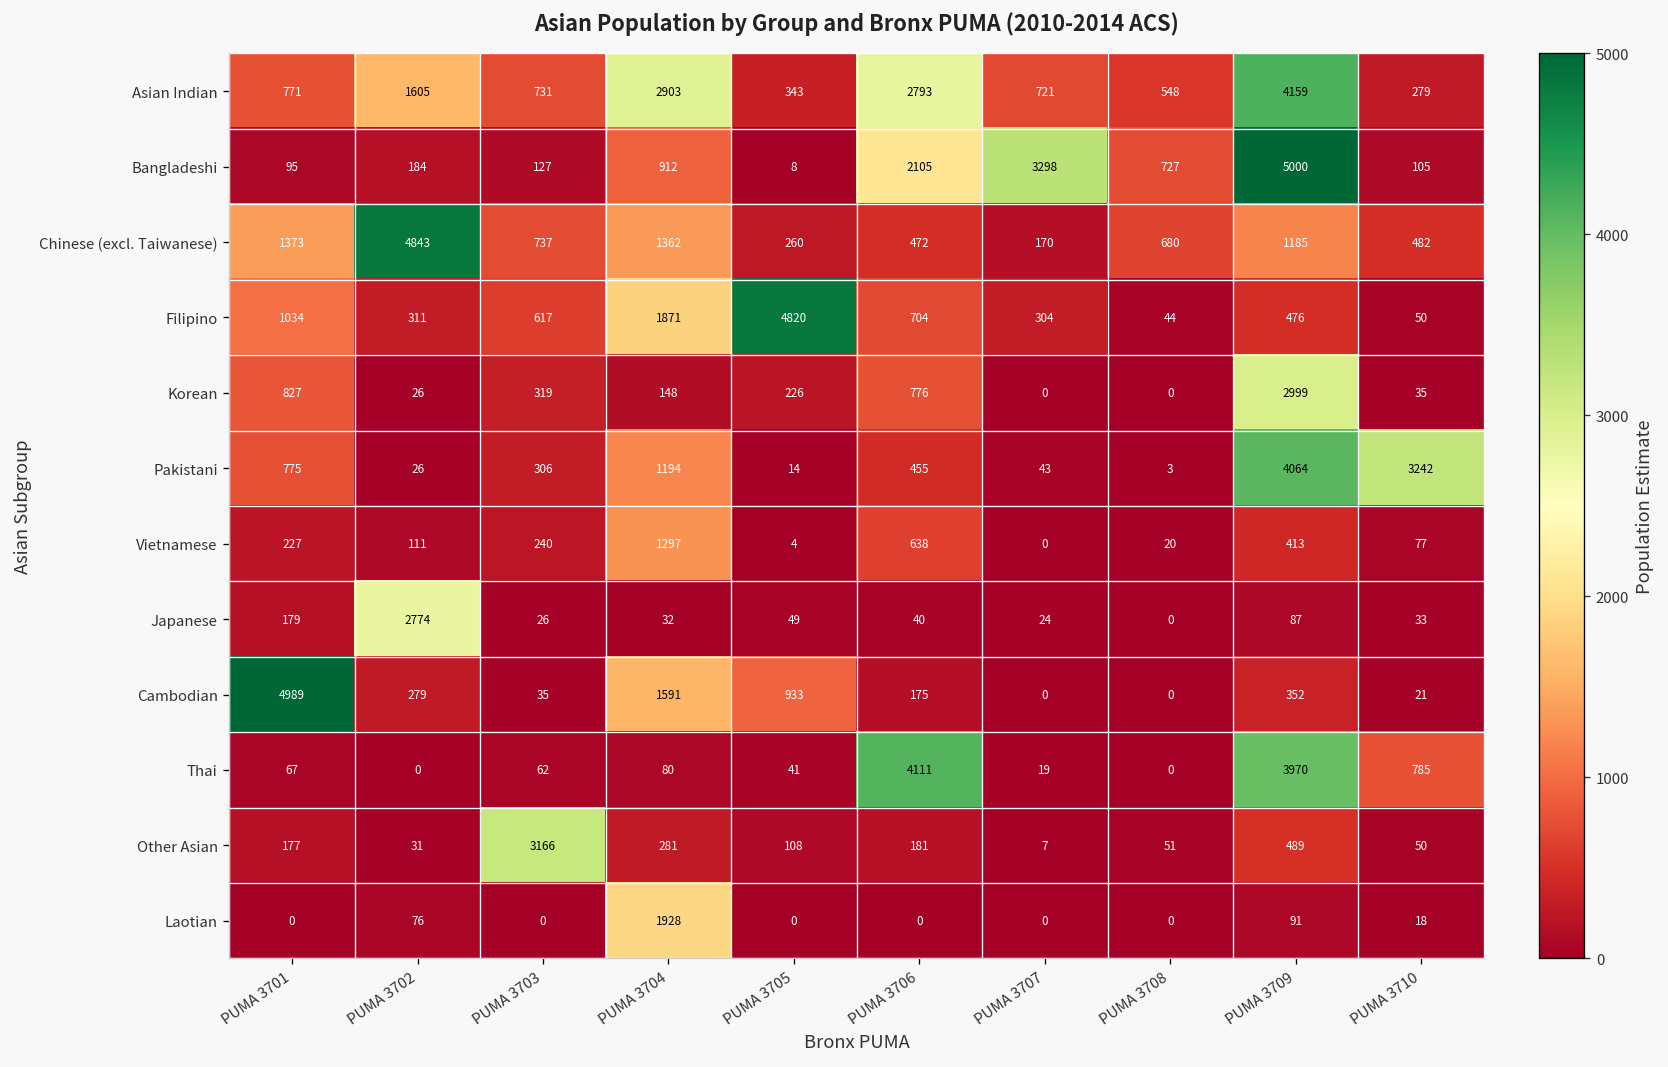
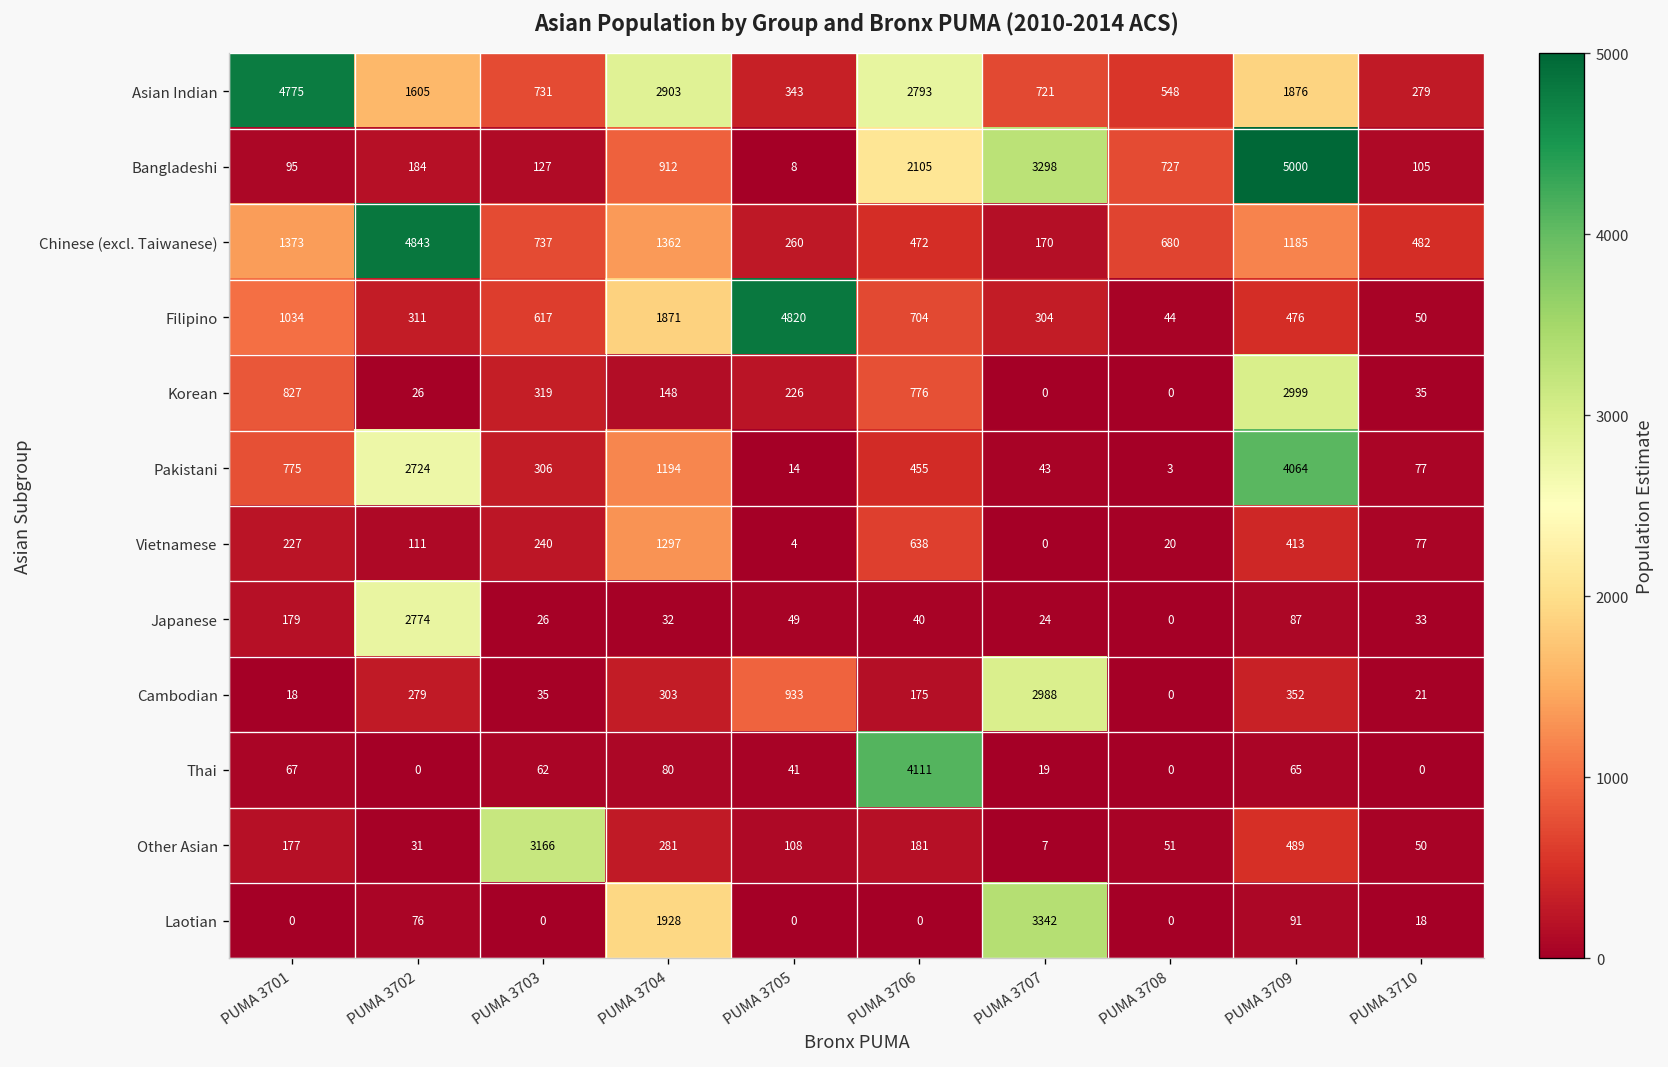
  {
    "Asian Indian": {
-     "PUMA 3701": 771,
+     "PUMA 3701": 4775,
      "PUMA 3702": 1605,
      "PUMA 3703": 731,
      "PUMA 3704": 2903,
      "PUMA 3705": 343,
      "PUMA 3706": 2793,
      "PUMA 3707": 721,
      "PUMA 3708": 548,
-     "PUMA 3709": 4159,
+     "PUMA 3709": 1876,
      "PUMA 3710": 279
    },
    "Bangladeshi": {
      "PUMA 3701": 95,
      "PUMA 3702": 184,
      "PUMA 3703": 127,
      "PUMA 3704": 912,
      "PUMA 3705": 8,
      "PUMA 3706": 2105,
      "PUMA 3707": 3298,
      "PUMA 3708": 727,
      "PUMA 3709": 5000,
      "PUMA 3710": 105
    },
    "Chinese (excl. Taiwanese)": {
      "PUMA 3701": 1373,
      "PUMA 3702": 4843,
      "PUMA 3703": 737,
      "PUMA 3704": 1362,
      "PUMA 3705": 260,
      "PUMA 3706": 472,
      "PUMA 3707": 170,
      "PUMA 3708": 680,
      "PUMA 3709": 1185,
      "PUMA 3710": 482
    },
    "Filipino": {
      "PUMA 3701": 1034,
      "PUMA 3702": 311,
      "PUMA 3703": 617,
      "PUMA 3704": 1871,
      "PUMA 3705": 4820,
      "PUMA 3706": 704,
      "PUMA 3707": 304,
      "PUMA 3708": 44,
      "PUMA 3709": 476,
      "PUMA 3710": 50
    },
    "Korean": {
      "PUMA 3701": 827,
      "PUMA 3702": 26,
      "PUMA 3703": 319,
      "PUMA 3704": 148,
      "PUMA 3705": 226,
      "PUMA 3706": 776,
      "PUMA 3707": 0,
      "PUMA 3708": 0,
      "PUMA 3709": 2999,
      "PUMA 3710": 35
    },
    "Pakistani": {
      "PUMA 3701": 775,
-     "PUMA 3702": 26,
+     "PUMA 3702": 2724,
      "PUMA 3703": 306,
      "PUMA 3704": 1194,
      "PUMA 3705": 14,
      "PUMA 3706": 455,
      "PUMA 3707": 43,
      "PUMA 3708": 3,
      "PUMA 3709": 4064,
-     "PUMA 3710": 3242
+     "PUMA 3710": 77
    },
    "Vietnamese": {
      "PUMA 3701": 227,
      "PUMA 3702": 111,
      "PUMA 3703": 240,
      "PUMA 3704": 1297,
      "PUMA 3705": 4,
      "PUMA 3706": 638,
      "PUMA 3707": 0,
      "PUMA 3708": 20,
      "PUMA 3709": 413,
      "PUMA 3710": 77
    },
    "Japanese": {
      "PUMA 3701": 179,
      "PUMA 3702": 2774,
      "PUMA 3703": 26,
      "PUMA 3704": 32,
      "PUMA 3705": 49,
      "PUMA 3706": 40,
      "PUMA 3707": 24,
      "PUMA 3708": 0,
      "PUMA 3709": 87,
      "PUMA 3710": 33
    },
    "Cambodian": {
-     "PUMA 3701": 4989,
+     "PUMA 3701": 18,
      "PUMA 3702": 279,
      "PUMA 3703": 35,
-     "PUMA 3704": 1591,
+     "PUMA 3704": 303,
      "PUMA 3705": 933,
      "PUMA 3706": 175,
-     "PUMA 3707": 0,
+     "PUMA 3707": 2988,
      "PUMA 3708": 0,
      "PUMA 3709": 352,
      "PUMA 3710": 21
    },
    "Thai": {
      "PUMA 3701": 67,
      "PUMA 3702": 0,
      "PUMA 3703": 62,
      "PUMA 3704": 80,
      "PUMA 3705": 41,
      "PUMA 3706": 4111,
      "PUMA 3707": 19,
      "PUMA 3708": 0,
-     "PUMA 3709": 3970,
-     "PUMA 3710": 785
+     "PUMA 3709": 65,
+     "PUMA 3710": 0
    },
    "Other Asian": {
      "PUMA 3701": 177,
      "PUMA 3702": 31,
      "PUMA 3703": 3166,
      "PUMA 3704": 281,
      "PUMA 3705": 108,
      "PUMA 3706": 181,
      "PUMA 3707": 7,
      "PUMA 3708": 51,
      "PUMA 3709": 489,
      "PUMA 3710": 50
    },
    "Laotian": {
      "PUMA 3701": 0,
      "PUMA 3702": 76,
      "PUMA 3703": 0,
      "PUMA 3704": 1928,
      "PUMA 3705": 0,
      "PUMA 3706": 0,
-     "PUMA 3707": 0,
+     "PUMA 3707": 3342,
      "PUMA 3708": 0,
      "PUMA 3709": 91,
      "PUMA 3710": 18
    }
  }
